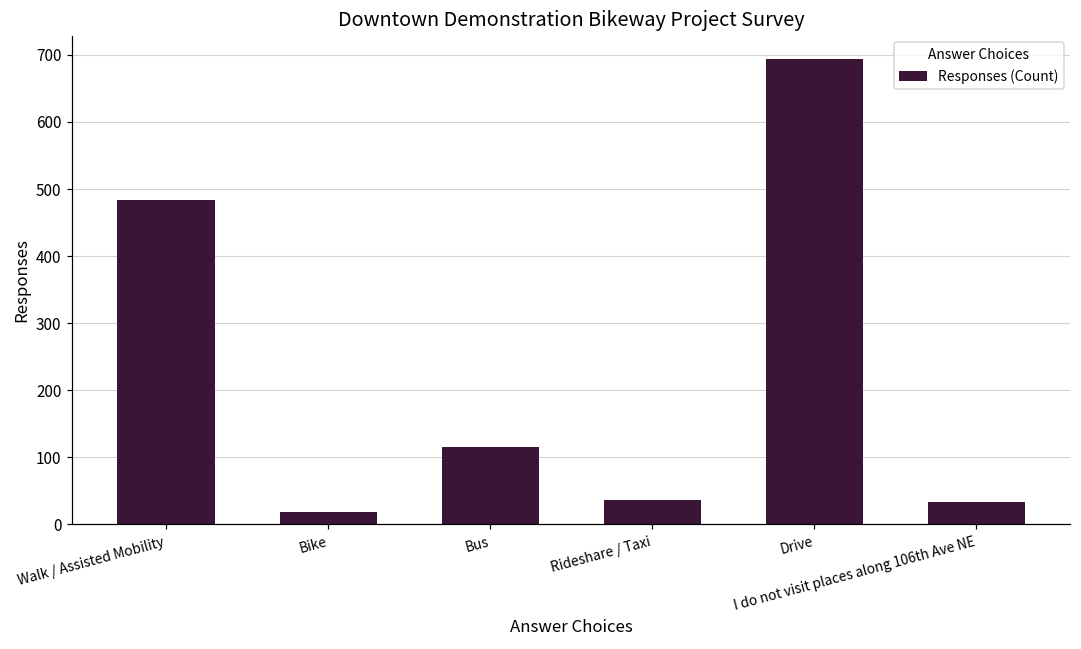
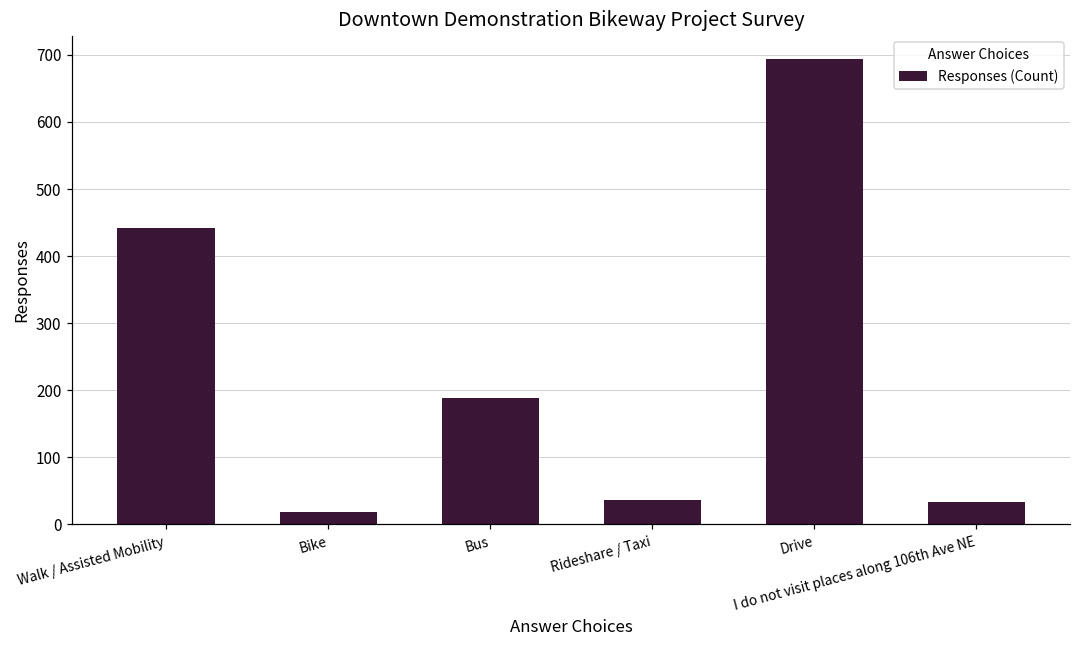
  {
-   "Walk / Assisted Mobility": 480,
+   "Walk / Assisted Mobility": 440,
    "Bike": 20,
-   "Bus": 120,
+   "Bus": 190,
    "Rideshare / Taxi": 40,
    "Drive": 690,
    "I do not visit places along 106th Ave NE": 30
  }
